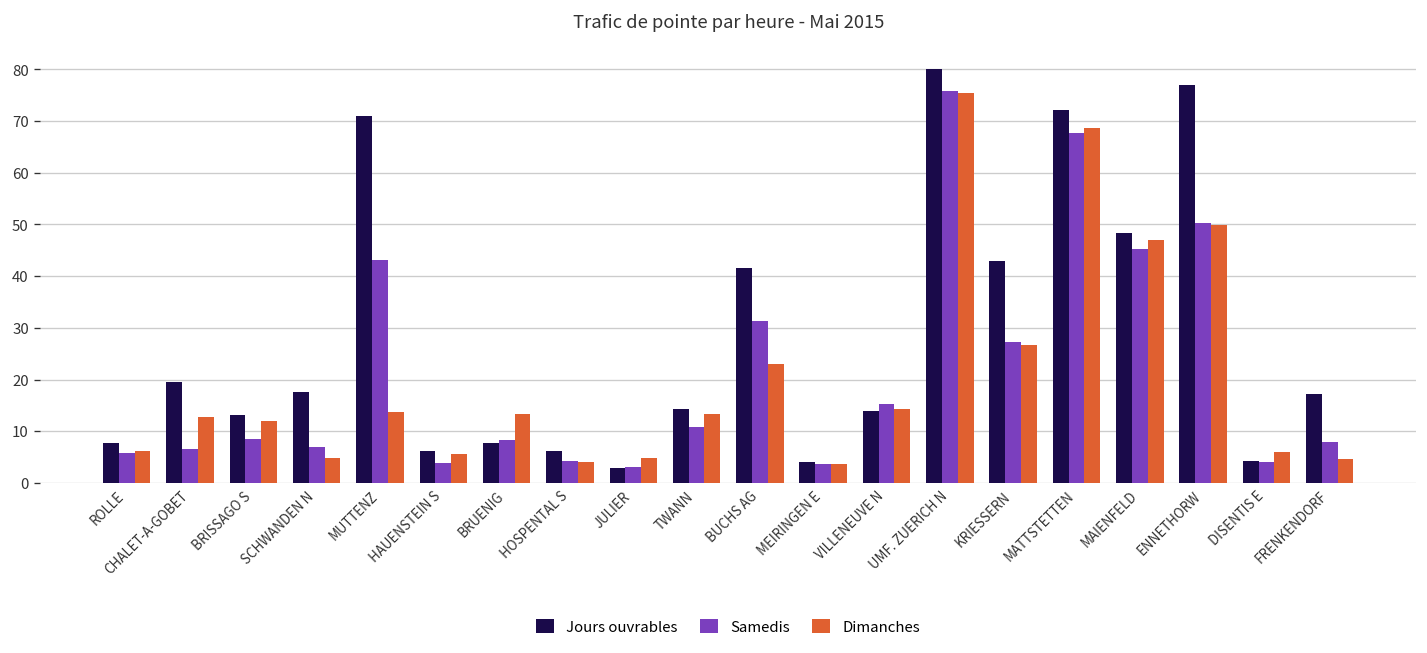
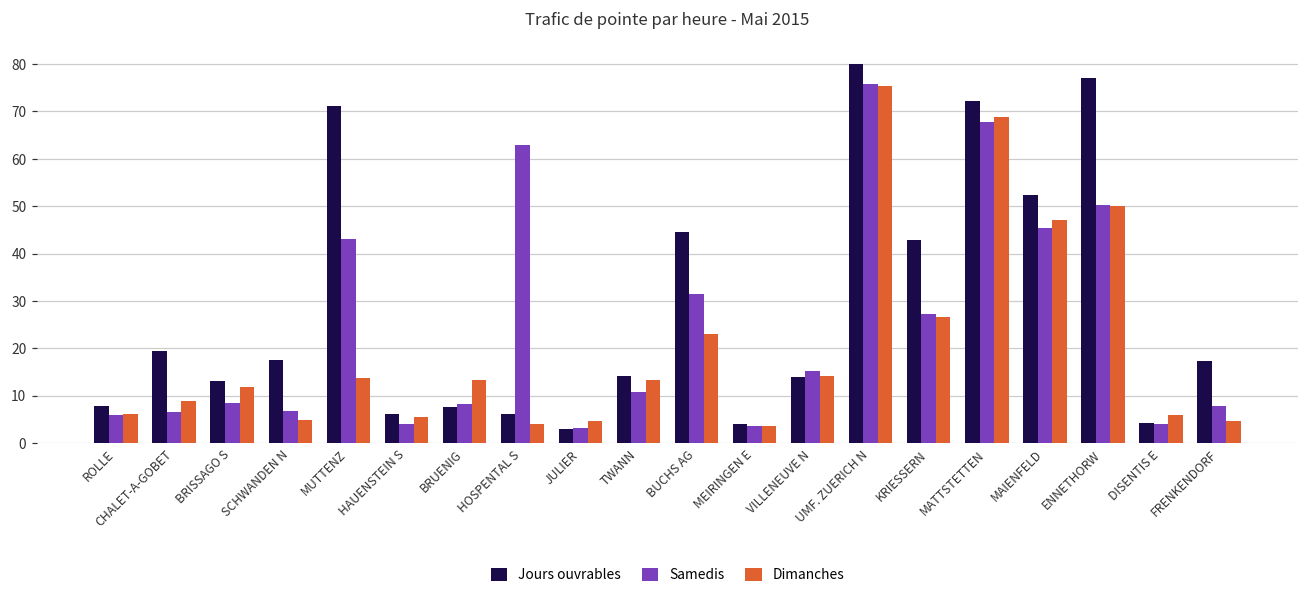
  {
    "Jours ouvrables": {
      "ROLLE": 8,
      "CHALET-A-GOBET": 20,
      "BRISSAGO S": 13,
      "SCHWANDEN N": 18,
      "MUTTENZ": 71,
      "HAUENSTEIN S": 6,
      "BRUENIG": 8,
      "HOSPENTAL S": 6,
      "JULIER": 3,
      "TWANN": 14,
-     "BUCHS AG": 42,
+     "BUCHS AG": 45,
      "MEIRINGEN E": 4,
      "VILLENEUVE N": 14,
      "UMF. ZUERICH N": 80,
      "KRIESSERN": 43,
      "MATTSTETTEN": 72,
-     "MAIENFELD": 48,
+     "MAIENFELD": 52,
      "ENNETHORW": 77,
      "DISENTIS E": 4,
      "FRENKENDORF": 17
    },
    "Samedis": {
      "ROLLE": 6,
      "CHALET-A-GOBET": 7,
      "BRISSAGO S": 9,
      "SCHWANDEN N": 7,
      "MUTTENZ": 43,
      "HAUENSTEIN S": 4,
      "BRUENIG": 8,
-     "HOSPENTAL S": 4,
+     "HOSPENTAL S": 63,
      "JULIER": 3,
      "TWANN": 11,
      "BUCHS AG": 31,
      "MEIRINGEN E": 4,
      "VILLENEUVE N": 15,
      "UMF. ZUERICH N": 76,
      "KRIESSERN": 27,
      "MATTSTETTEN": 68,
      "MAIENFELD": 45,
      "ENNETHORW": 50,
      "DISENTIS E": 4,
      "FRENKENDORF": 8
    },
    "Dimanches": {
      "ROLLE": 6,
-     "CHALET-A-GOBET": 13,
+     "CHALET-A-GOBET": 9,
      "BRISSAGO S": 12,
      "SCHWANDEN N": 5,
      "MUTTENZ": 14,
      "HAUENSTEIN S": 6,
      "BRUENIG": 13,
      "HOSPENTAL S": 4,
      "JULIER": 5,
      "TWANN": 13,
      "BUCHS AG": 23,
      "MEIRINGEN E": 4,
      "VILLENEUVE N": 14,
      "UMF. ZUERICH N": 75,
      "KRIESSERN": 27,
      "MATTSTETTEN": 69,
      "MAIENFELD": 47,
      "ENNETHORW": 50,
      "DISENTIS E": 6,
      "FRENKENDORF": 5
    }
  }
